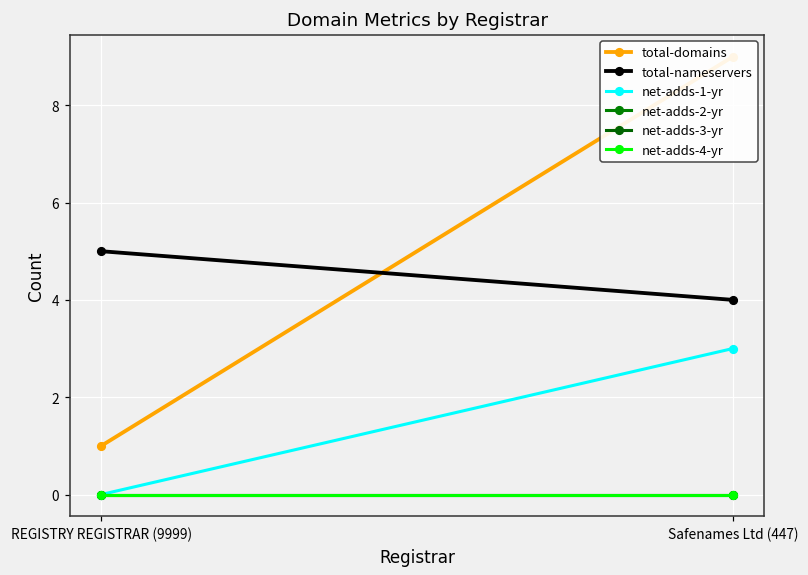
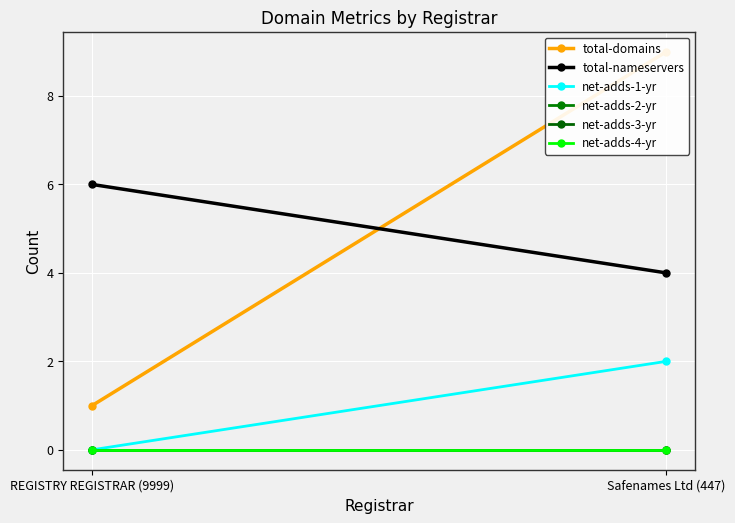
  {
    "total-domains": {
      "REGISTRY REGISTRAR (9999)": 1
    },
    "total-nameservers": {
-     "REGISTRY REGISTRAR (9999)": 5,
+     "REGISTRY REGISTRAR (9999)": 6,
      "Safenames Ltd (447)": 4
    },
    "net-adds-1-yr": {
-     "Safenames Ltd (447)": 3
+     "Safenames Ltd (447)": 2
    },
    "net-adds-4-yr": {
      "Safenames Ltd (447)": 0
    }
  }
